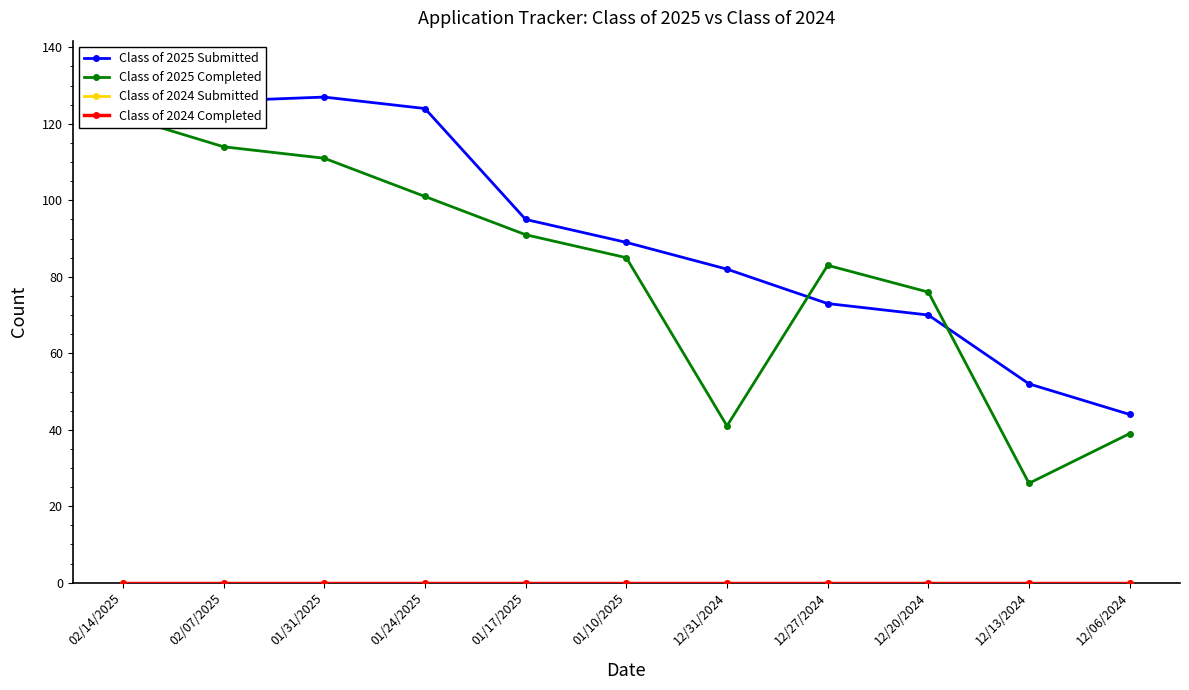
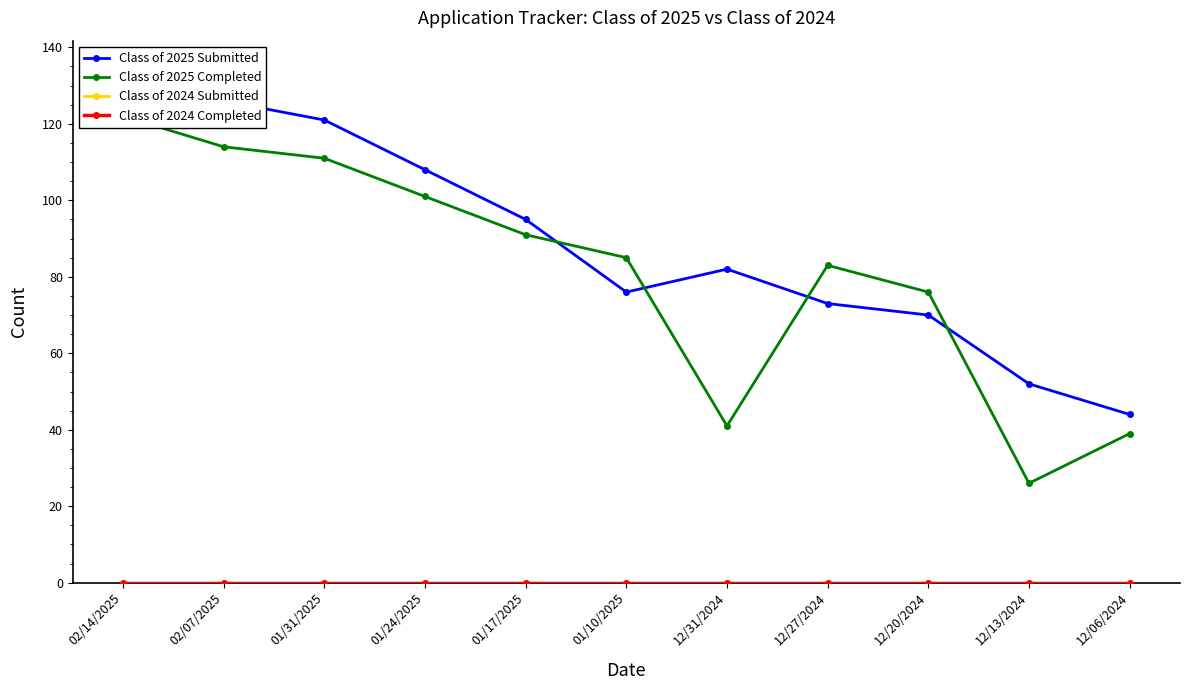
  {
    "Class of 2025 Submitted": {
-     "01/31/2025": 127,
-     "01/24/2025": 124,
+     "01/31/2025": 121,
+     "01/24/2025": 108,
      "01/17/2025": 95,
-     "01/10/2025": 89,
+     "01/10/2025": 76,
      "12/31/2024": 82,
      "12/27/2024": 73,
      "12/20/2024": 70,
      "12/13/2024": 52,
      "12/06/2024": 44
    },
    "Class of 2025 Completed": {
      "02/07/2025": 114,
      "01/31/2025": 111,
      "01/24/2025": 101,
      "01/17/2025": 91,
      "01/10/2025": 85,
      "12/31/2024": 41,
      "12/27/2024": 83,
      "12/20/2024": 76,
      "12/13/2024": 26,
      "12/06/2024": 39
    },
    "Class of 2024 Completed": {
      "02/14/2025": 0,
      "02/07/2025": 0,
      "01/31/2025": 0,
      "01/24/2025": 0,
      "01/17/2025": 0,
      "01/10/2025": 0,
      "12/31/2024": 0,
      "12/27/2024": 0,
      "12/20/2024": 0,
      "12/13/2024": 0,
      "12/06/2024": 0
    }
  }
